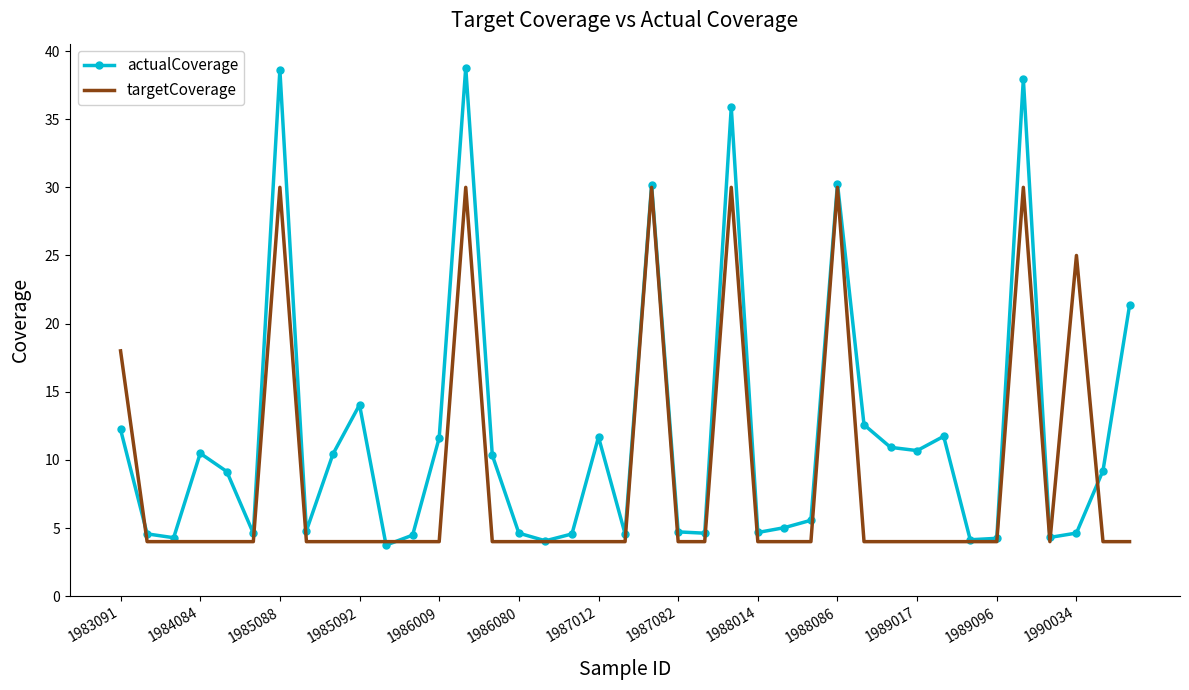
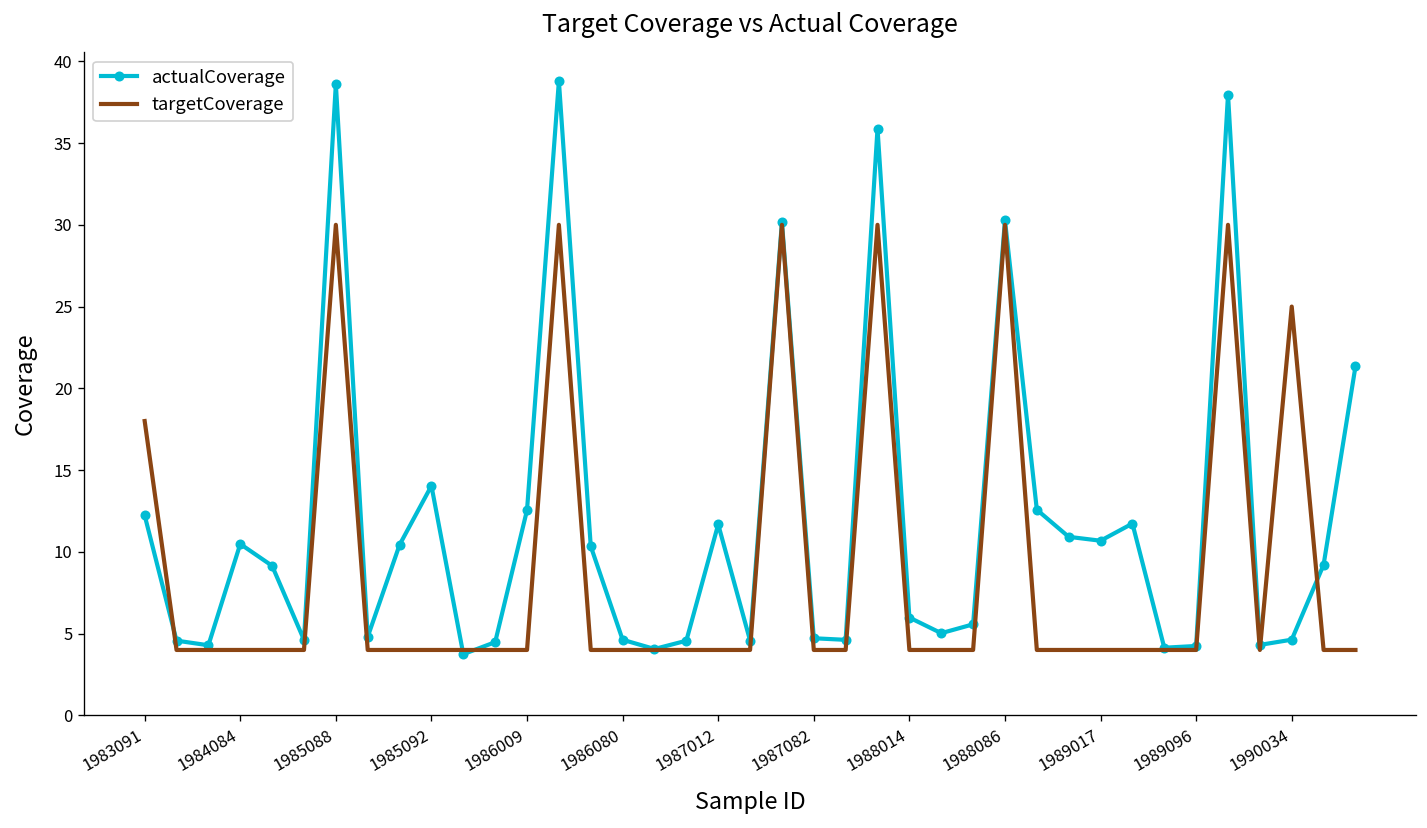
  {
    "actualCoverage": {
      "1983091": 12.2,
      "1984084": 10.5,
      "1985088": 38.6,
      "1985092": 14.0,
-     "1986009": 11.6,
+     "1986009": 12.6,
      "1986080": 4.6,
      "1987012": 11.7,
      "1987082": 4.7,
-     "1988014": 4.7,
+     "1988014": 6.0,
      "1988086": 30.3,
      "1989017": 10.7,
      "1989096": 4.2,
      "1990034": 4.6
    },
    "targetCoverage": {
      "1983091": 18.0,
      "1984084": 4.0,
      "1985088": 30.0,
      "1985092": 4.0,
      "1986009": 4.0,
      "1986080": 4.0,
      "1987012": 4.0,
      "1987082": 4.0,
      "1988014": 4.0,
      "1988086": 30.0,
      "1989017": 4.0,
      "1989096": 4.0,
      "1990034": 25.0
    }
  }
